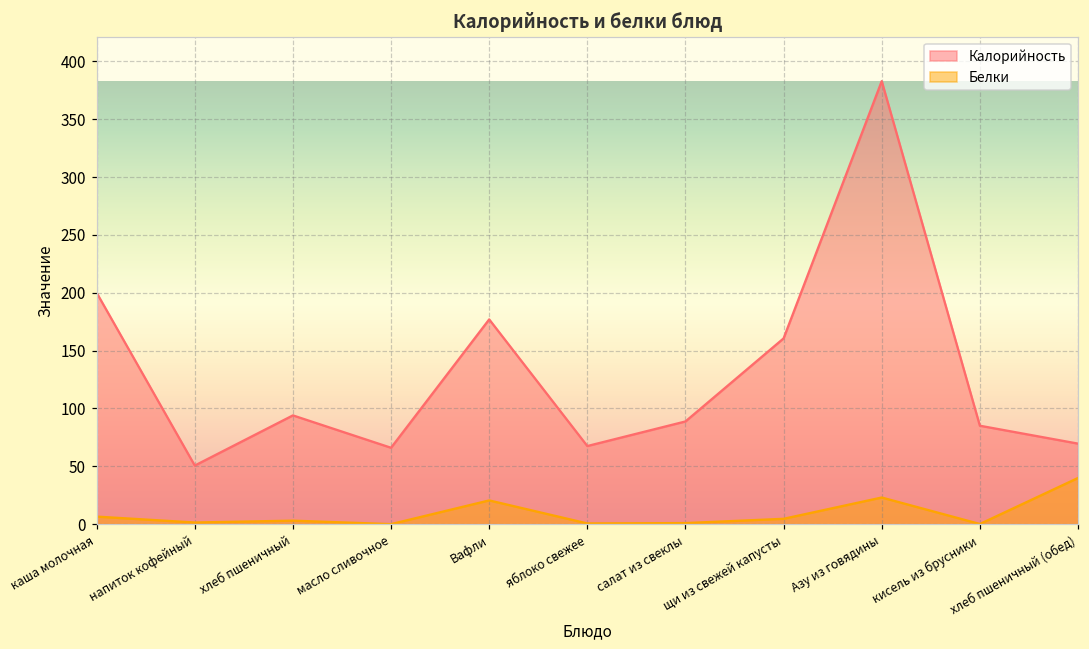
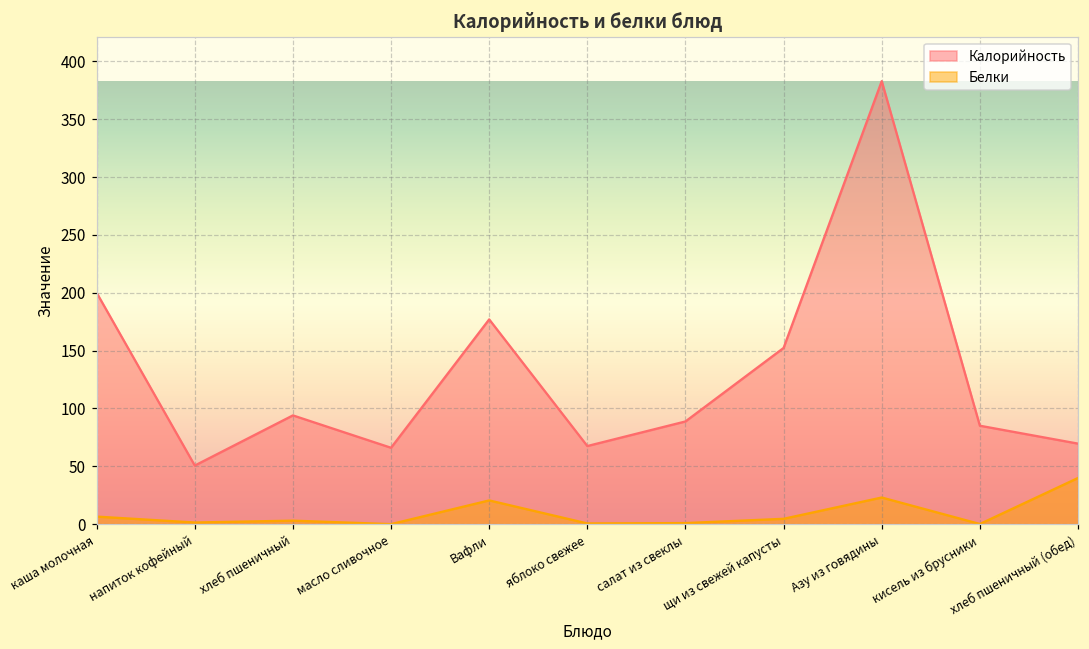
  {
    "Калорийность": {
      "каша молочная": 200,
      "напиток кофейный": 51,
      "хлеб пшеничный": 94,
      "масло сливочное": 66,
      "Вафли": 177,
      "яблоко свежее": 68,
      "салат из свеклы": 89,
-     "щи из свежей капусты": 161,
+     "щи из свежей капусты": 152,
      "Азу из говядины": 383,
      "кисель из брусники": 85,
      "хлеб пшеничный (обед)": 70
    },
    "Белки": {
      "каша молочная": 7,
      "напиток кофейный": 1,
      "хлеб пшеничный": 3,
      "масло сливочное": 0,
      "Вафли": 21,
      "яблоко свежее": 1,
      "салат из свеклы": 1,
      "щи из свежей капусты": 5,
      "Азу из говядины": 23,
      "кисель из брусники": 0,
      "хлеб пшеничный (обед)": 40
    }
  }
